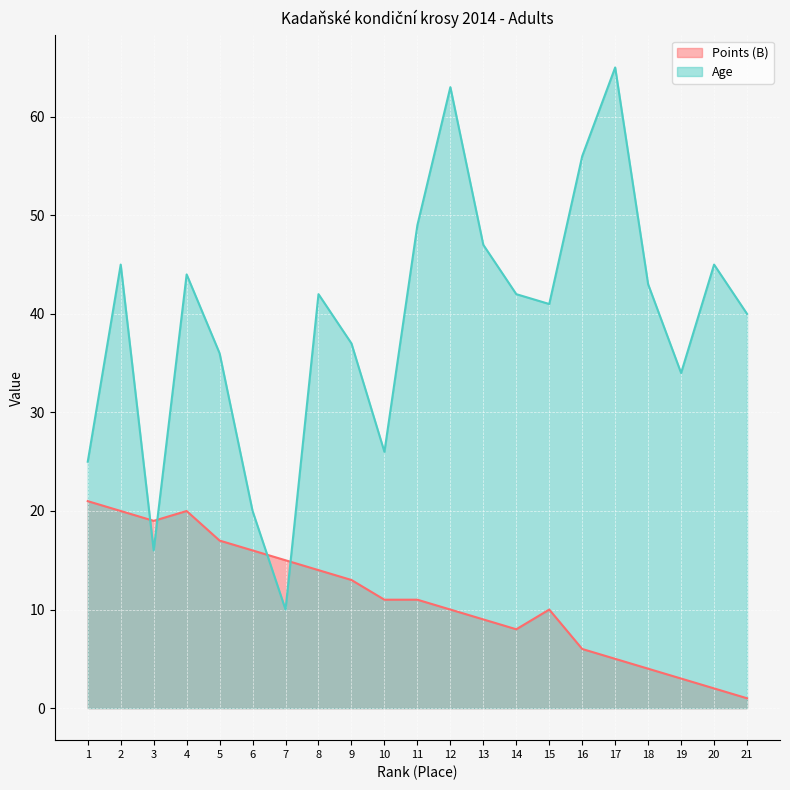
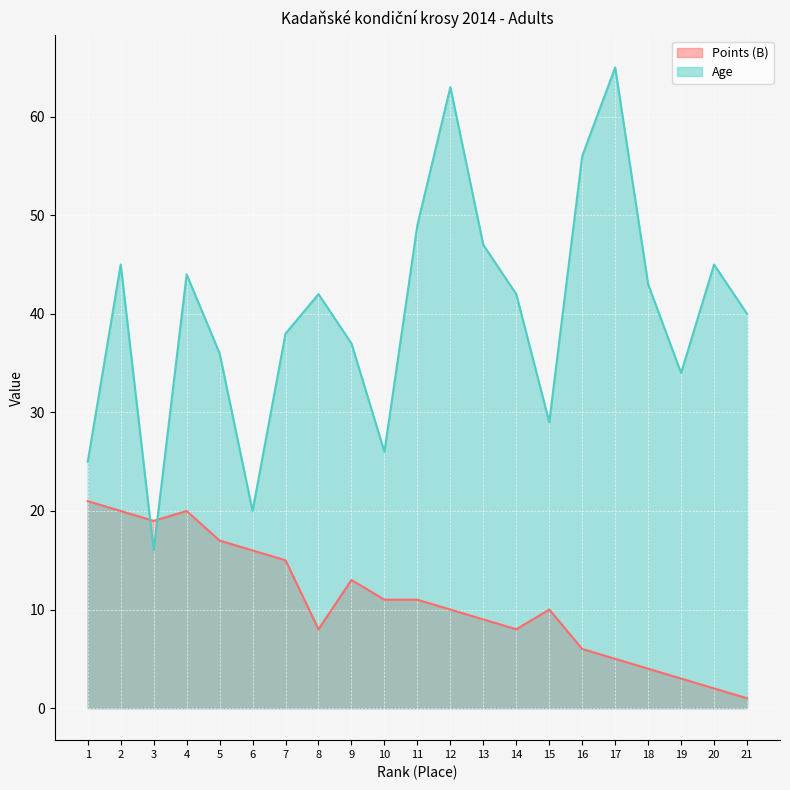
  {
    "Points (B)": {
      "1": 21,
      "2": 20,
      "3": 19,
      "4": 20,
      "5": 17,
      "6": 16,
      "7": 15,
-     "8": 14,
+     "8": 8,
      "9": 13,
      "10": 11,
      "11": 11,
      "12": 10,
      "13": 9,
      "14": 8,
      "15": 10,
      "16": 6,
      "17": 5,
      "18": 4,
      "19": 3,
      "20": 2,
      "21": 1
    },
    "Age": {
      "1": 25,
      "2": 45,
      "3": 16,
      "4": 44,
      "5": 36,
      "6": 20,
-     "7": 10,
+     "7": 38,
      "8": 42,
      "9": 37,
      "10": 26,
      "11": 49,
      "12": 63,
      "13": 47,
      "14": 42,
-     "15": 41,
+     "15": 29,
      "16": 56,
      "17": 65,
      "18": 43,
      "19": 34,
      "20": 45,
      "21": 40
    }
  }
